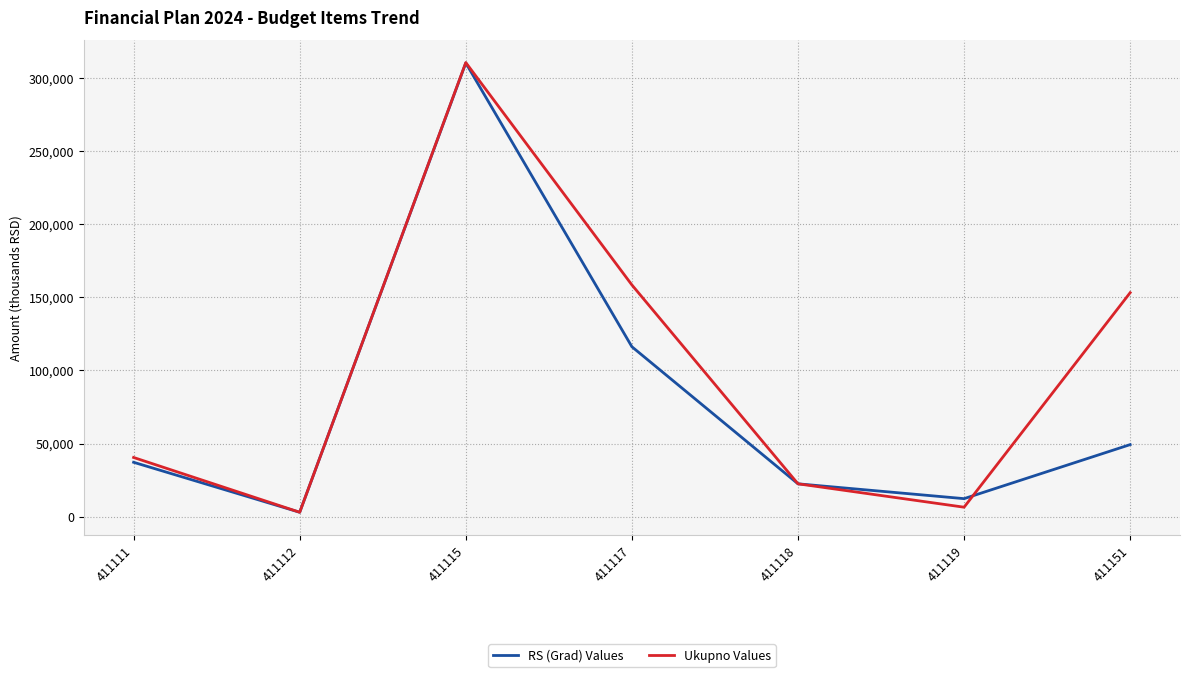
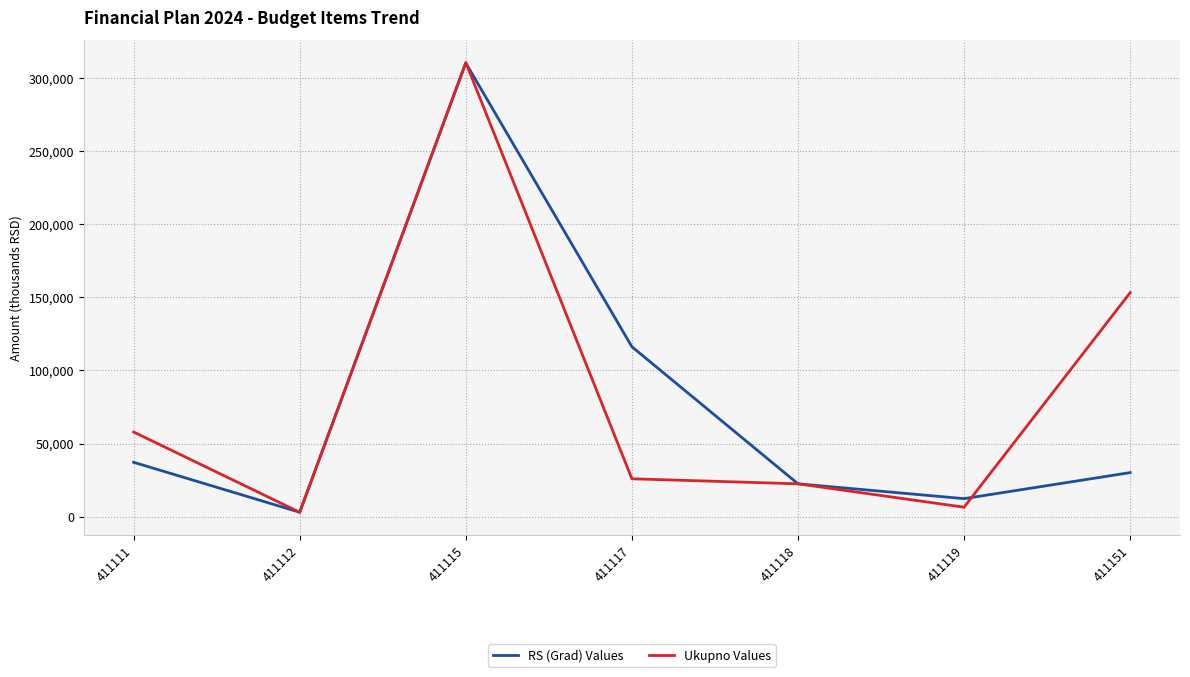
  {
    "RS (Grad) Values": {
      "411111": "37,000",
      "411117": "116,000",
      "411119": "12,000",
-     "411151": "49,000"
+     "411151": "30,000"
    },
    "Ukupno Values": {
-     "411111": "40,000",
-     "411117": "158,000",
+     "411111": "58,000",
+     "411117": "26,000",
      "411119": "6,000",
      "411151": "153,000"
    }
  }
